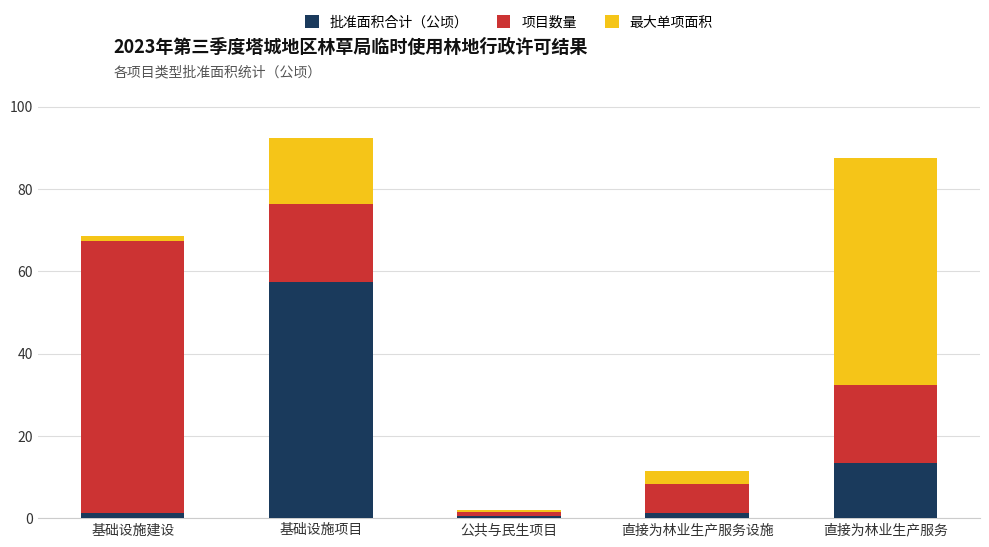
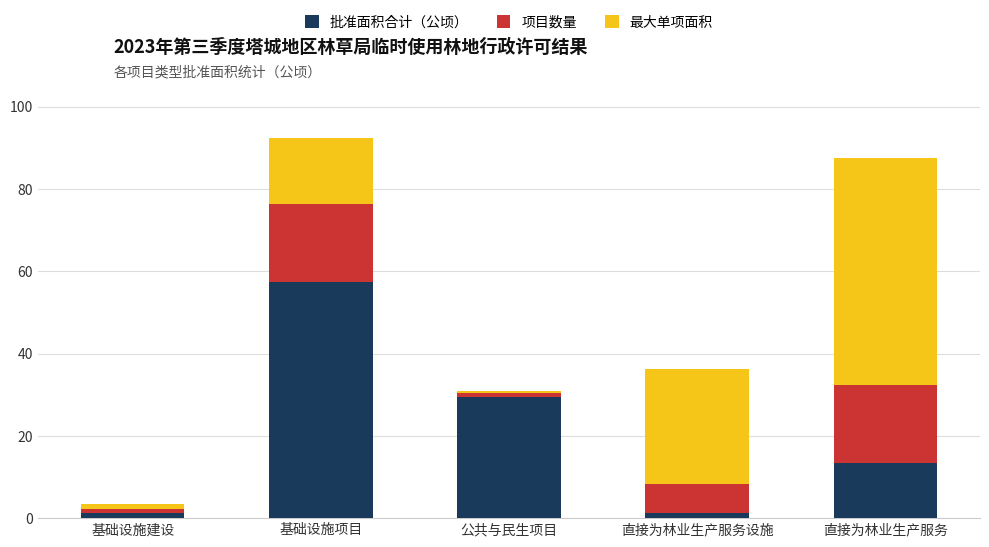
  {
    "批准面积合计（公顷）": {
      "基础设施建设": 1,
      "基础设施项目": 57,
-     "公共与民生项目": 0,
+     "公共与民生项目": 29,
      "直接为林业生产服务设施": 1,
      "直接为林业生产服务": 13
    },
    "项目数量": {
-     "基础设施建设": 66,
+     "基础设施建设": 1,
      "基础设施项目": 19,
      "公共与民生项目": 1,
      "直接为林业生产服务设施": 7,
      "直接为林业生产服务": 19
    },
    "最大单项面积": {
      "基础设施建设": 1,
      "基础设施项目": 16,
-     "直接为林业生产服务设施": 3,
+     "直接为林业生产服务设施": 28,
      "直接为林业生产服务": 55
    }
  }
